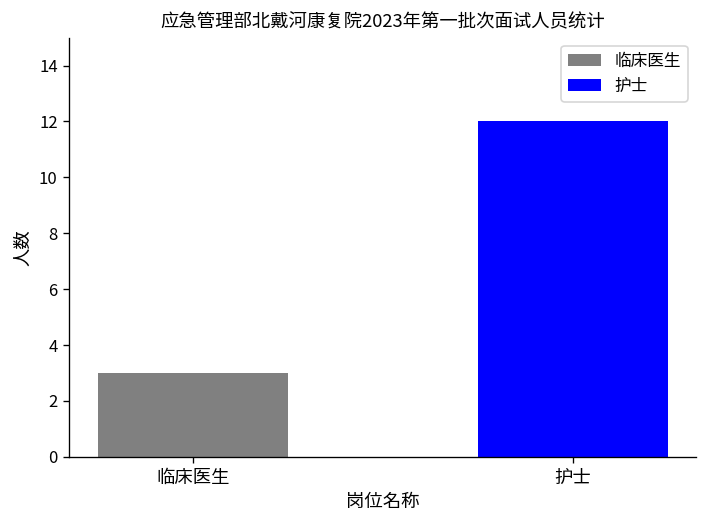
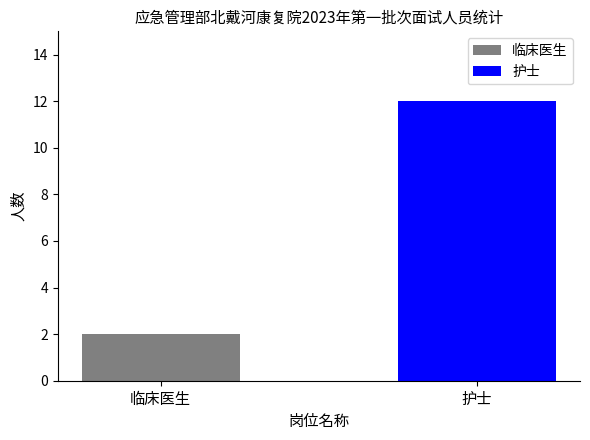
  {
-   "临床医生": 3,
+   "临床医生": 2,
    "护士": 12
  }
